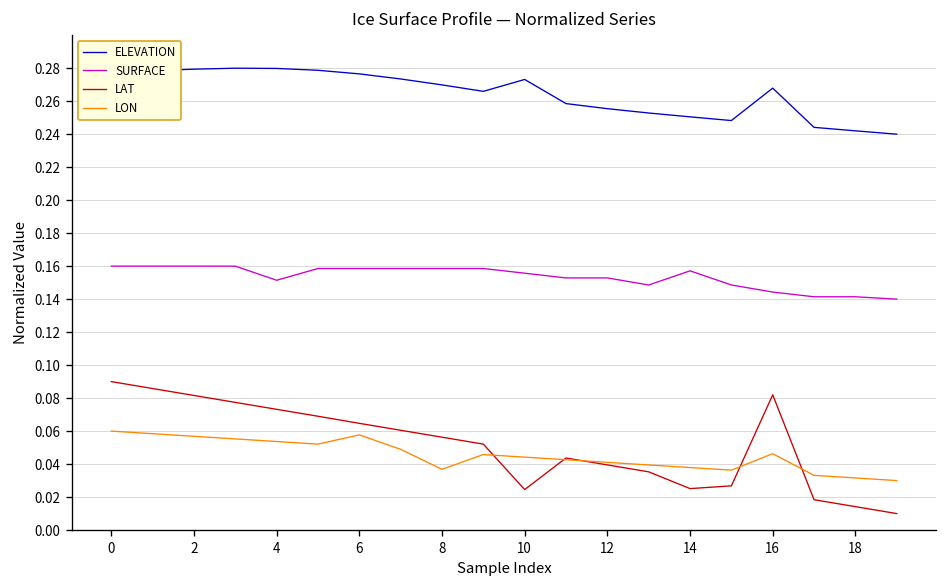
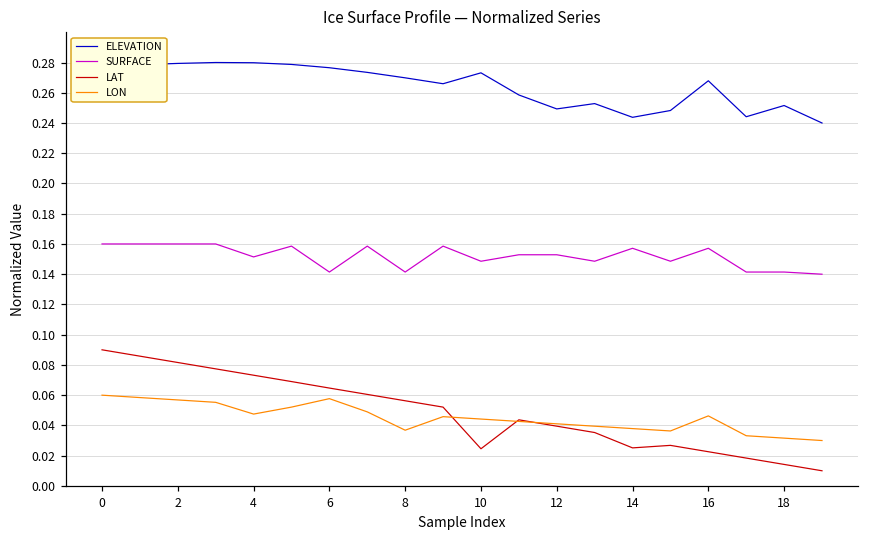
  {
    "ELEVATION": {
      "2": 0.279,
      "4": 0.280,
      "6": 0.277,
      "8": 0.270,
      "10": 0.273,
-     "12": 0.255,
-     "14": 0.251,
+     "12": 0.249,
+     "14": 0.244,
      "16": 0.268,
-     "18": 0.242
+     "18": 0.252
    },
    "SURFACE": {
      "0": 0.160,
      "2": 0.160,
      "4": 0.151,
-     "6": 0.159,
-     "8": 0.159,
-     "10": 0.156,
+     "6": 0.141,
+     "8": 0.141,
+     "10": 0.149,
      "12": 0.153,
      "14": 0.157,
-     "16": 0.144,
+     "16": 0.157,
      "18": 0.141
    },
    "LAT": {
      "0": 0.090,
      "2": 0.082,
      "4": 0.073,
      "6": 0.065,
      "8": 0.056,
      "10": 0.025,
      "14": 0.025,
-     "16": 0.082,
+     "16": 0.023,
      "18": 0.014
    },
    "LON": {
      "0": 0.060,
      "2": 0.057,
-     "4": 0.054,
+     "4": 0.047,
      "6": 0.058,
      "8": 0.037,
      "10": 0.044,
      "14": 0.038,
      "16": 0.046,
      "18": 0.032
    }
  }
